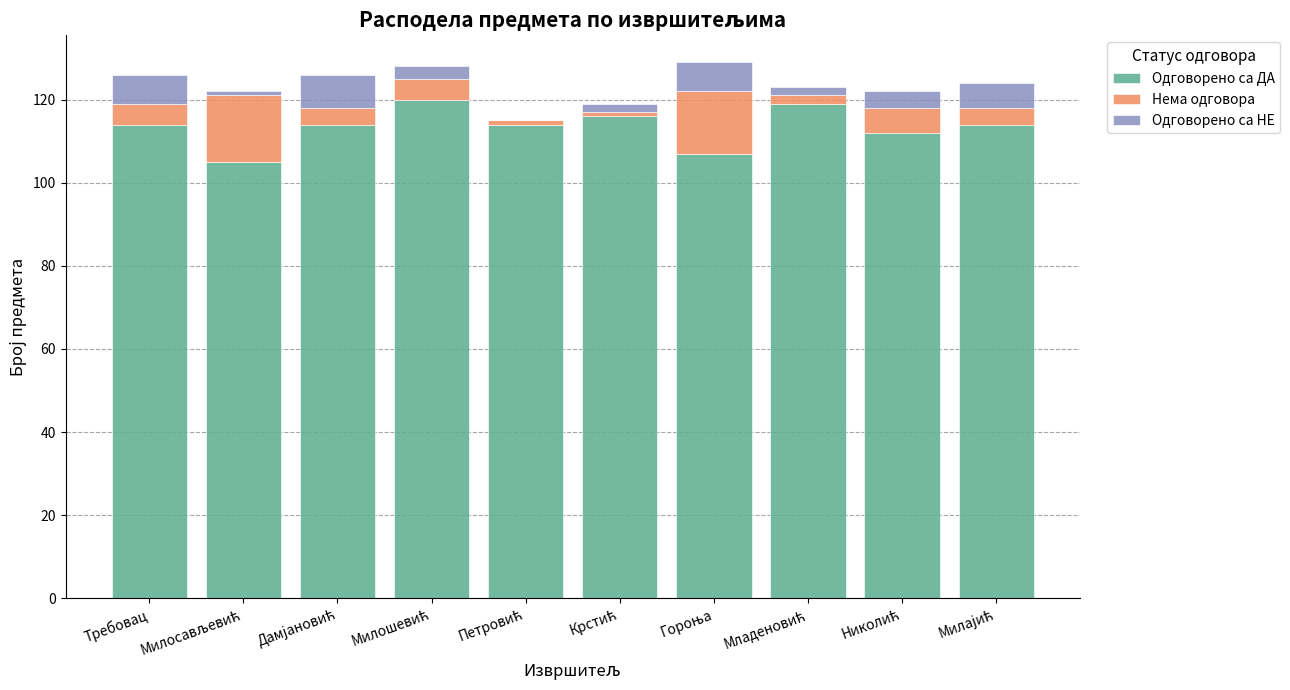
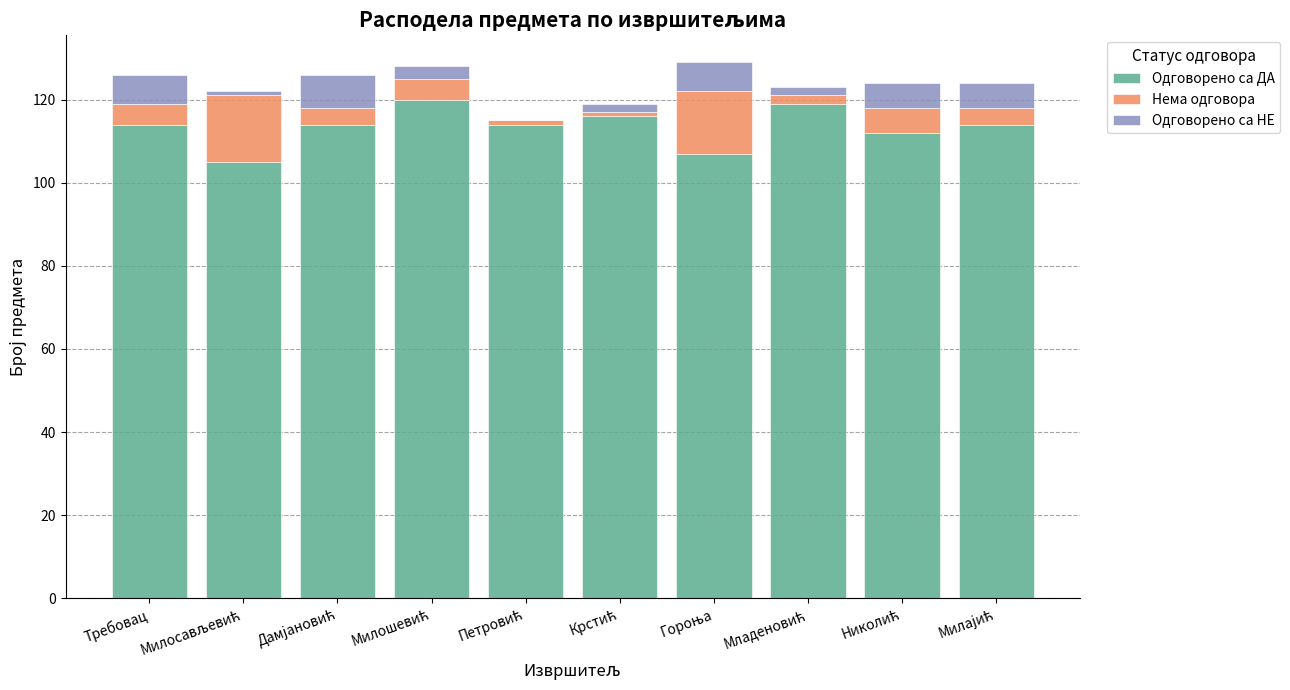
  {
    "Одговорено са ДА": {
      "Требовац": 114,
      "Милосављевић": 105,
      "Дамјановић": 114,
      "Милошевић": 120,
      "Петровић": 114,
      "Крстић": 116,
      "Гороња": 107,
      "Младеновић": 119,
      "Николић": 112,
      "Милајић": 114
    },
    "Нема одговора": {
      "Требовац": 5,
      "Милосављевић": 16,
      "Дамјановић": 4,
      "Милошевић": 5,
      "Петровић": 1,
      "Крстић": 1,
      "Гороња": 15,
      "Младеновић": 2,
      "Николић": 6,
      "Милајић": 4
    },
    "Одговорено са НЕ": {
      "Требовац": 7,
      "Милосављевић": 1,
      "Дамјановић": 8,
      "Милошевић": 3,
      "Петровић": 0,
      "Крстић": 2,
      "Гороња": 7,
      "Младеновић": 2,
-     "Николић": 4,
+     "Николић": 6,
      "Милајић": 6
    }
  }
